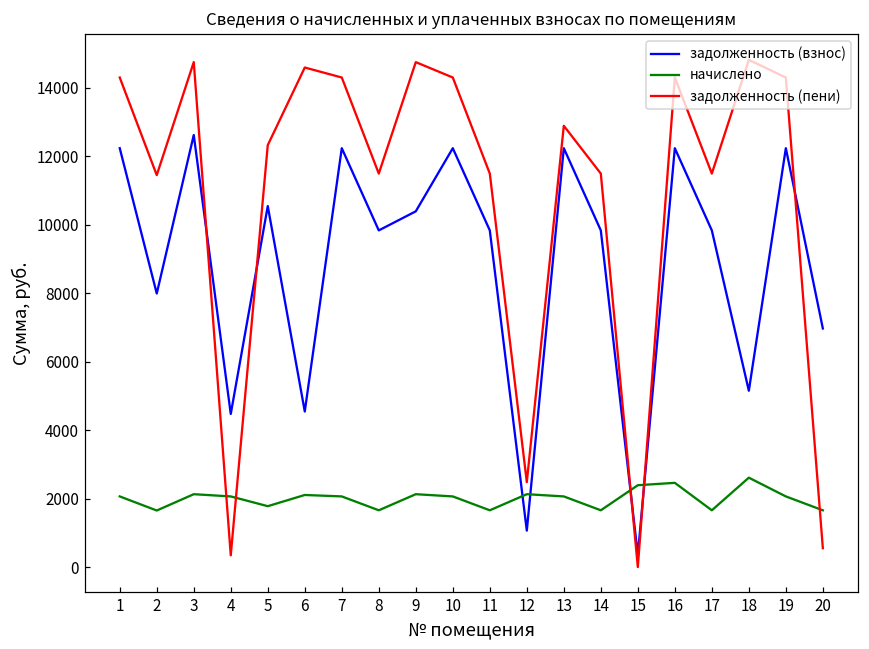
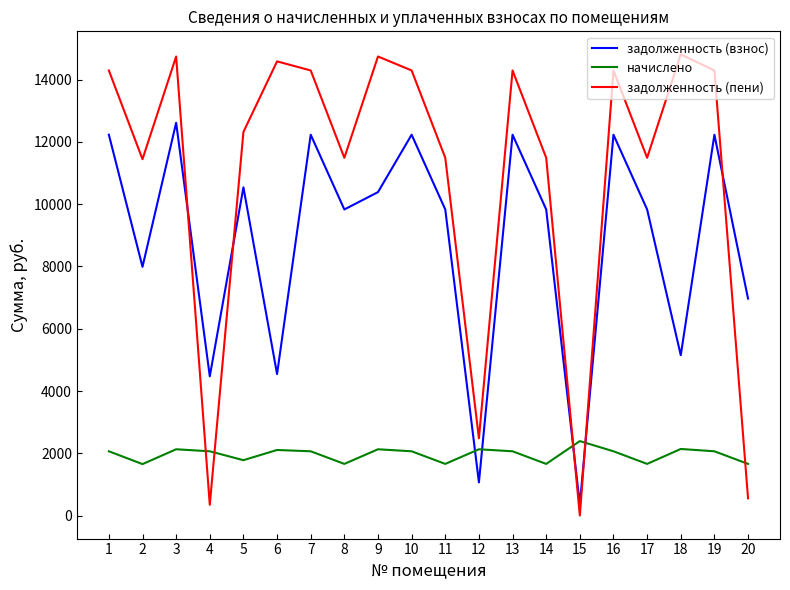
  {
    "задолженность (взнос)": {
      "1": 12200,
      "2": 8000,
      "3": 12600,
      "4": 4500,
      "5": 10500,
      "6": 4500,
      "7": 12200,
      "8": 9800,
      "9": 10400,
      "10": 12200,
      "11": 9800,
      "12": 1100,
      "13": 12200,
      "14": 9800,
      "15": 400,
      "16": 12200,
      "17": 9800,
      "18": 5100,
      "19": 12200,
      "20": 7000
    },
    "начислено": {
      "1": 2100,
      "2": 1700,
      "3": 2100,
      "4": 2100,
      "5": 1800,
      "6": 2100,
      "7": 2100,
      "8": 1700,
      "9": 2100,
      "10": 2100,
      "11": 1700,
      "12": 2100,
      "13": 2100,
      "14": 1700,
      "15": 2400,
-     "16": 2500,
+     "16": 2100,
      "17": 1700,
-     "18": 2600,
+     "18": 2100,
      "19": 2100,
      "20": 1700
    },
    "задолженность (пени)": {
      "1": 14300,
      "2": 11400,
      "3": 14700,
      "4": 300,
      "5": 12300,
      "6": 14600,
      "7": 14300,
      "8": 11500,
      "9": 14700,
      "10": 14300,
      "11": 11500,
      "12": 2500,
-     "13": 12900,
+     "13": 14300,
      "14": 11500,
      "15": 0,
      "17": 11500,
      "20": 600
    }
  }
